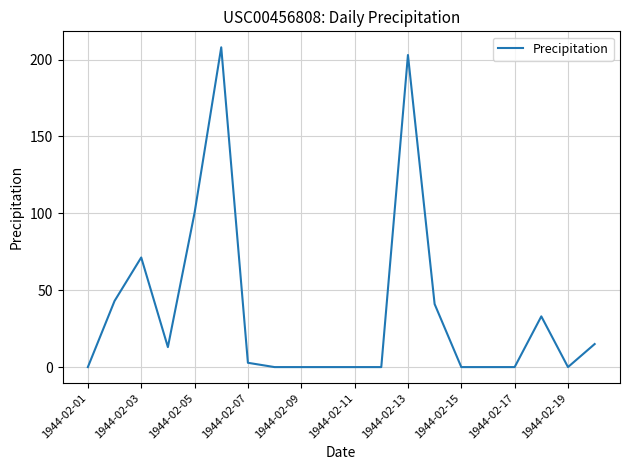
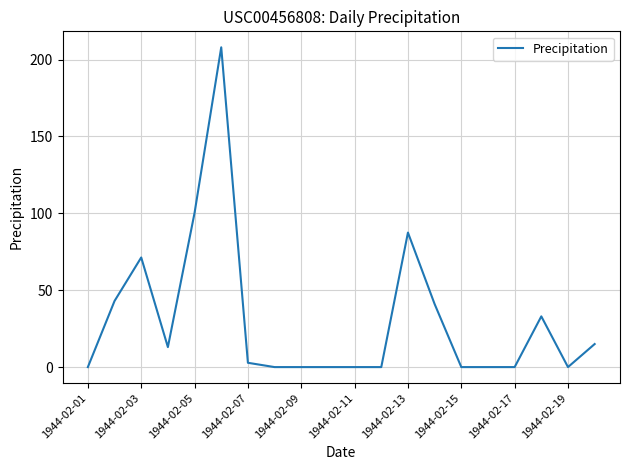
  {
    "1944-02-01": 0,
    "1944-02-03": 71,
    "1944-02-05": 100,
    "1944-02-07": 3,
    "1944-02-09": 0,
    "1944-02-11": 0,
-   "1944-02-13": 203,
+   "1944-02-13": 88,
    "1944-02-15": 0,
    "1944-02-17": 0,
    "1944-02-19": 0
  }
